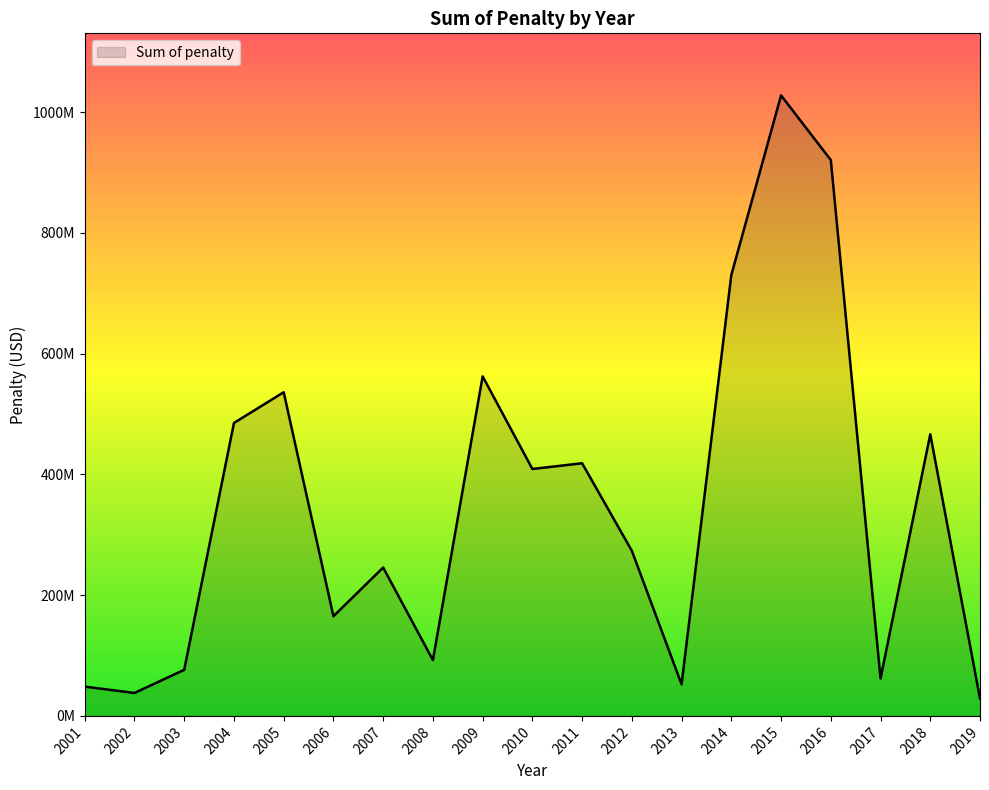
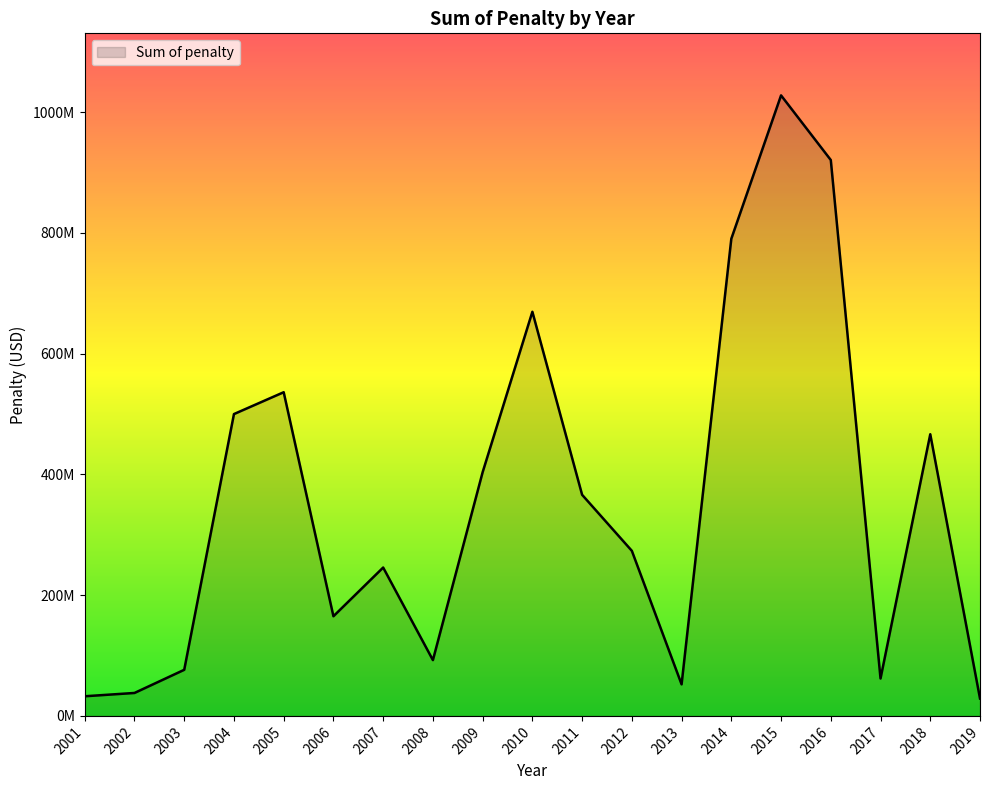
  {
-   "2001": 50000000,
+   "2001": 30000000,
    "2002": 40000000,
    "2003": 80000000,
-   "2004": 490000000,
+   "2004": 500000000,
    "2005": 540000000,
    "2006": 170000000,
    "2007": 250000000,
    "2008": 90000000,
-   "2009": 560000000,
-   "2010": 410000000,
-   "2011": 420000000,
+   "2009": 400000000,
+   "2010": 670000000,
+   "2011": 370000000,
    "2012": 270000000,
    "2013": 50000000,
-   "2014": 730000000,
+   "2014": 790000000,
    "2015": 1030000000,
    "2016": 920000000,
    "2017": 60000000,
    "2018": 470000000,
    "2019": 30000000
  }
